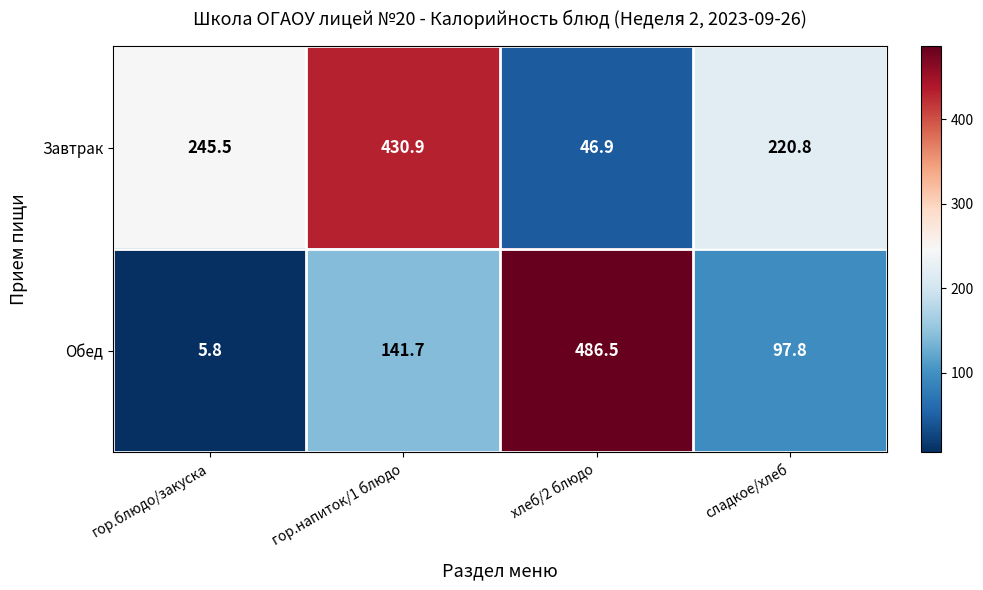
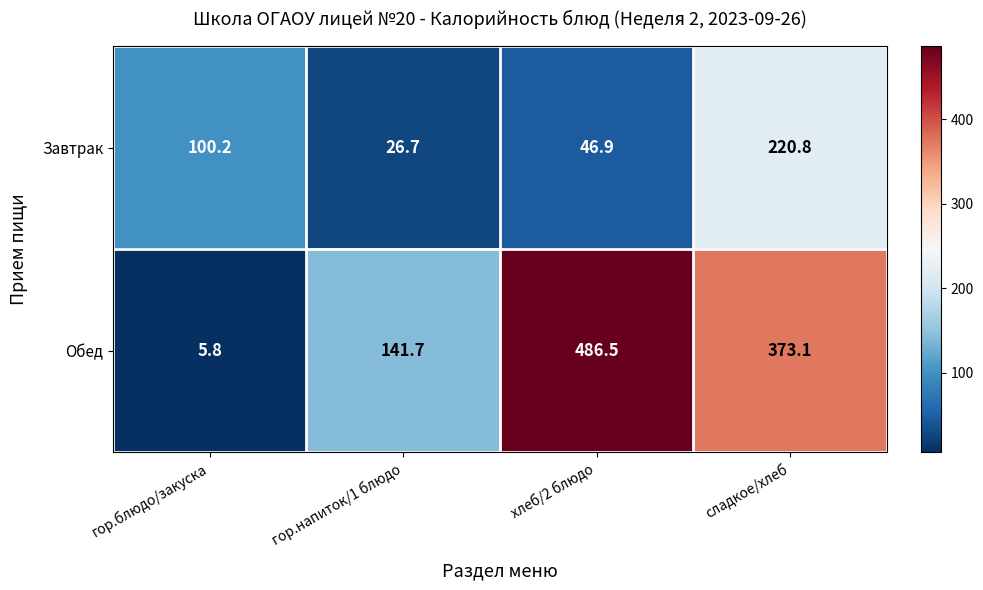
  {
    "Завтрак": {
-     "гор.блюдо/закуска": 245.5,
-     "гор.напиток/1 блюдо": 430.9,
+     "гор.блюдо/закуска": 100.2,
+     "гор.напиток/1 блюдо": 26.7,
      "хлеб/2 блюдо": 46.9,
      "сладкое/хлеб": 220.8
    },
    "Обед": {
      "гор.блюдо/закуска": 5.8,
      "гор.напиток/1 блюдо": 141.7,
      "хлеб/2 блюдо": 486.5,
-     "сладкое/хлеб": 97.8
+     "сладкое/хлеб": 373.1
    }
  }
